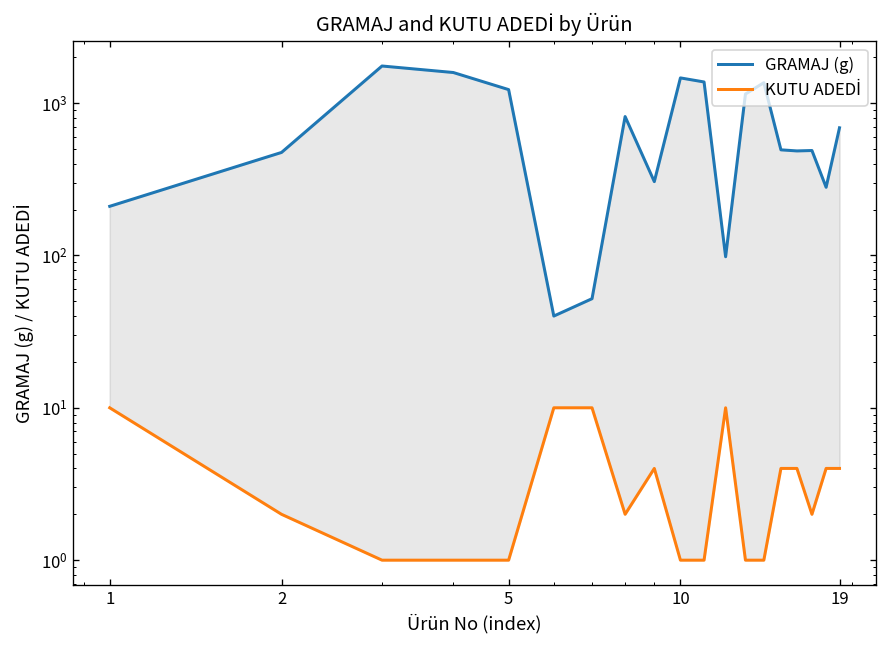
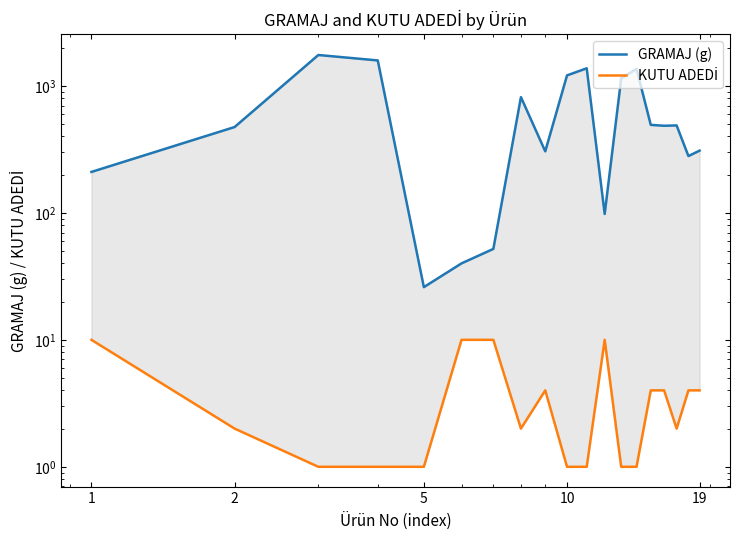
  {
    "GRAMAJ (g)": {
      "1": 210,
      "2": 470,
-     "5": 1200,
-     "10": 1500,
-     "19": 700
+     "5": 26,
+     "10": 1200,
+     "19": 310
    },
    "KUTU ADEDİ": {
      "1": 10,
      "2": 2,
      "5": 1,
      "10": 1,
      "19": 4
    }
  }
